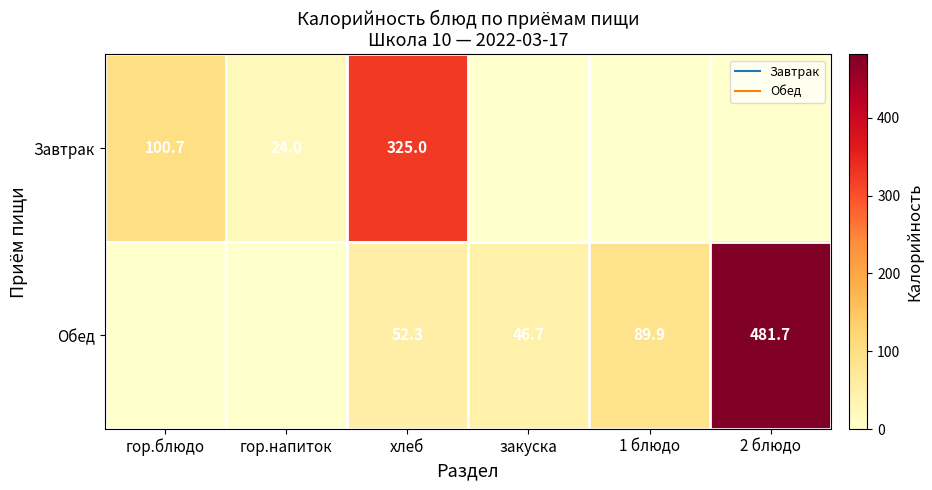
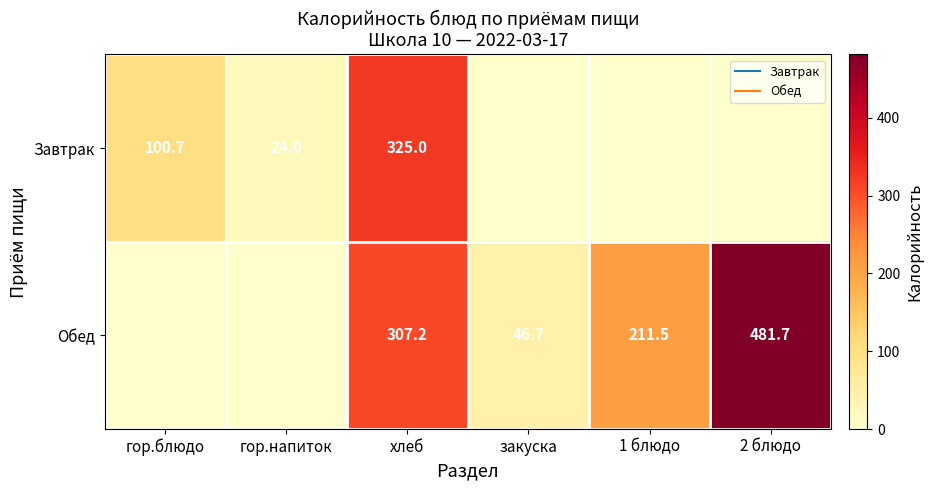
  {
    "Завтрак": {
      "гор.блюдо": 100.7,
      "гор.напиток": 24.0,
      "хлеб": 325.0
    },
    "Обед": {
-     "хлеб": 52.3,
+     "хлеб": 307.2,
      "закуска": 46.7,
-     "1 блюдо": 89.9,
+     "1 блюдо": 211.5,
      "2 блюдо": 481.7
    }
  }
